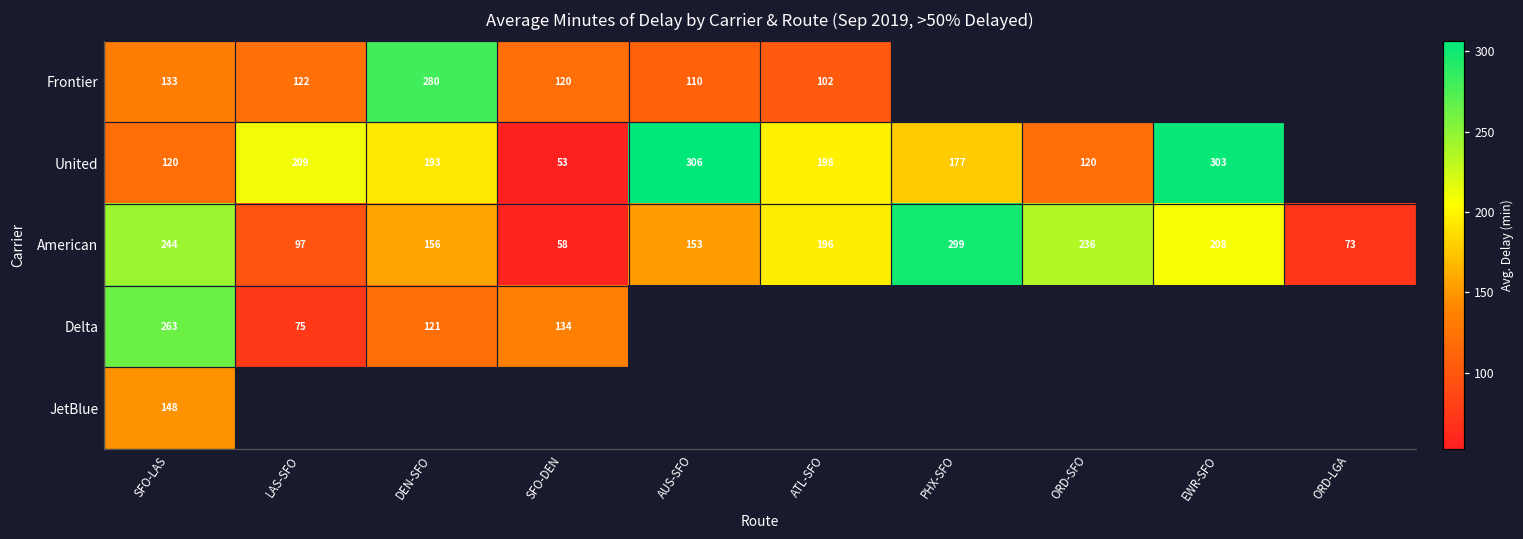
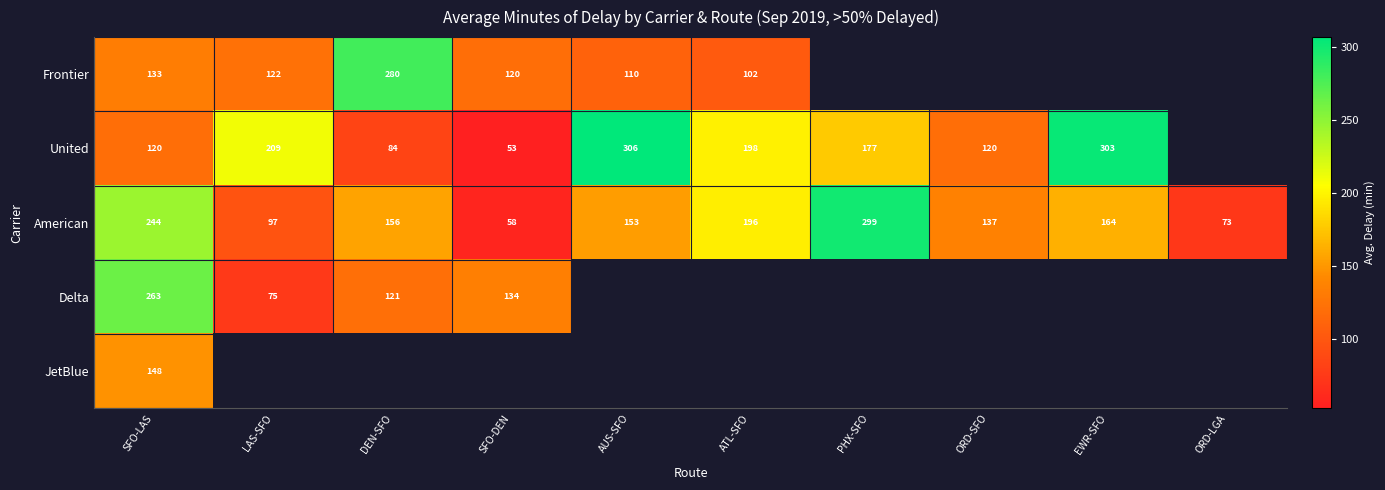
  {
    "Frontier": {
      "SFO-LAS": 133,
      "LAS-SFO": 122,
      "DEN-SFO": 280,
      "SFO-DEN": 120,
      "AUS-SFO": 110,
      "ATL-SFO": 102
    },
    "United": {
      "SFO-LAS": 120,
      "LAS-SFO": 209,
-     "DEN-SFO": 193,
+     "DEN-SFO": 84,
      "SFO-DEN": 53,
      "AUS-SFO": 306,
      "ATL-SFO": 198,
      "PHX-SFO": 177,
      "ORD-SFO": 120,
      "EWR-SFO": 303
    },
    "American": {
      "SFO-LAS": 244,
      "LAS-SFO": 97,
      "DEN-SFO": 156,
      "SFO-DEN": 58,
      "AUS-SFO": 153,
      "ATL-SFO": 196,
      "PHX-SFO": 299,
-     "ORD-SFO": 236,
-     "EWR-SFO": 208,
+     "ORD-SFO": 137,
+     "EWR-SFO": 164,
      "ORD-LGA": 73
    },
    "Delta": {
      "SFO-LAS": 263,
      "LAS-SFO": 75,
      "DEN-SFO": 121,
      "SFO-DEN": 134
    },
    "JetBlue": {
      "SFO-LAS": 148
    }
  }
